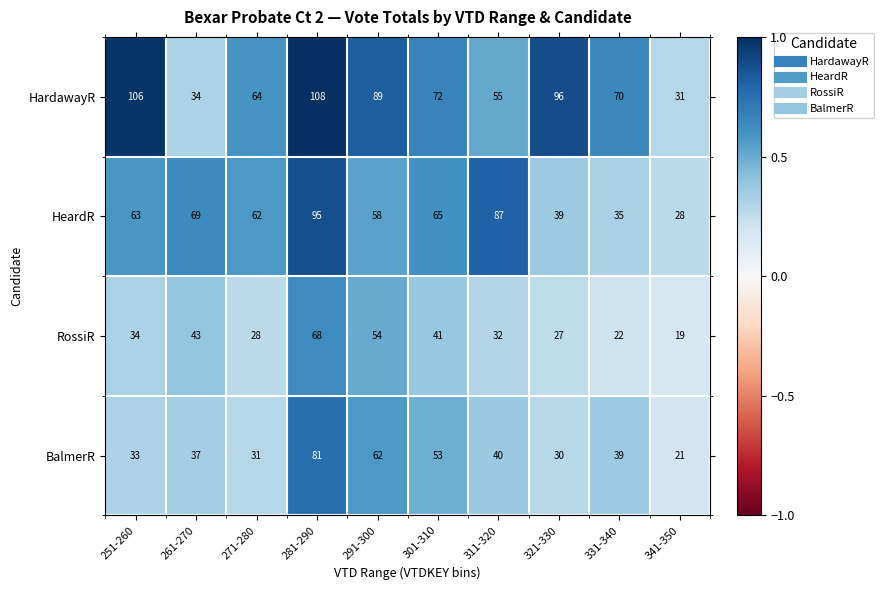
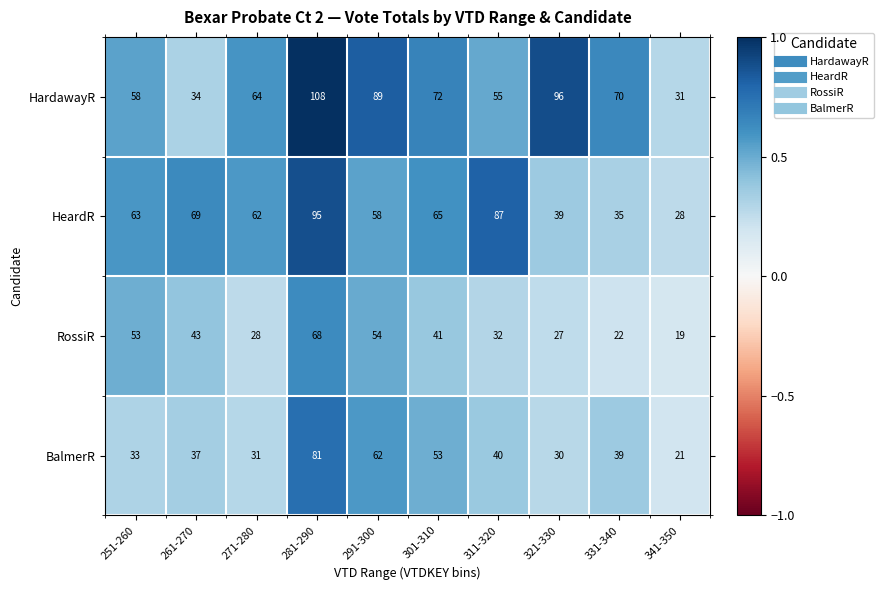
  {
    "HardawayR": {
-     "251-260": 106,
+     "251-260": 58,
      "261-270": 34,
      "271-280": 64,
      "281-290": 108,
      "291-300": 89,
      "301-310": 72,
      "311-320": 55,
      "321-330": 96,
      "331-340": 70,
      "341-350": 31
    },
    "HeardR": {
      "251-260": 63,
      "261-270": 69,
      "271-280": 62,
      "281-290": 95,
      "291-300": 58,
      "301-310": 65,
      "311-320": 87,
      "321-330": 39,
      "331-340": 35,
      "341-350": 28
    },
    "RossiR": {
-     "251-260": 34,
+     "251-260": 53,
      "261-270": 43,
      "271-280": 28,
      "281-290": 68,
      "291-300": 54,
      "301-310": 41,
      "311-320": 32,
      "321-330": 27,
      "331-340": 22,
      "341-350": 19
    },
    "BalmerR": {
      "251-260": 33,
      "261-270": 37,
      "271-280": 31,
      "281-290": 81,
      "291-300": 62,
      "301-310": 53,
      "311-320": 40,
      "321-330": 30,
      "331-340": 39,
      "341-350": 21
    }
  }
